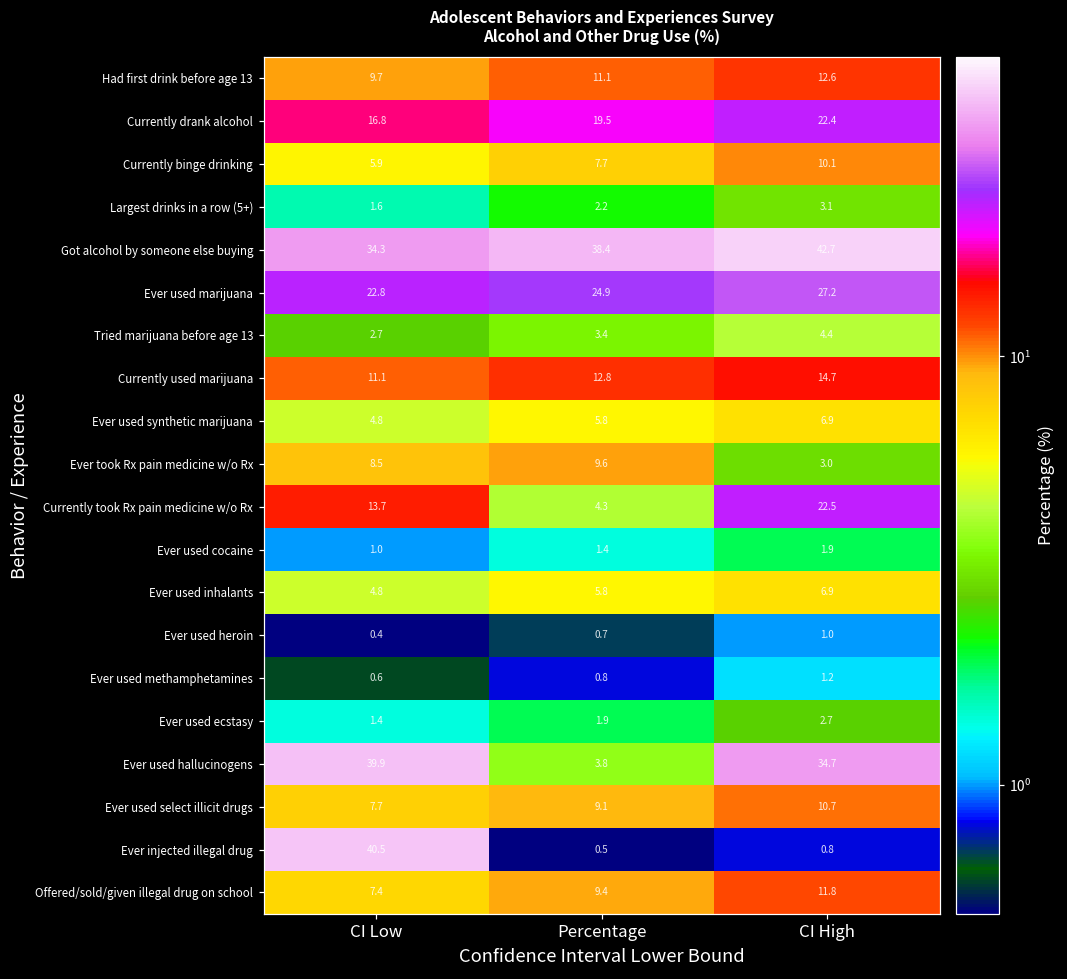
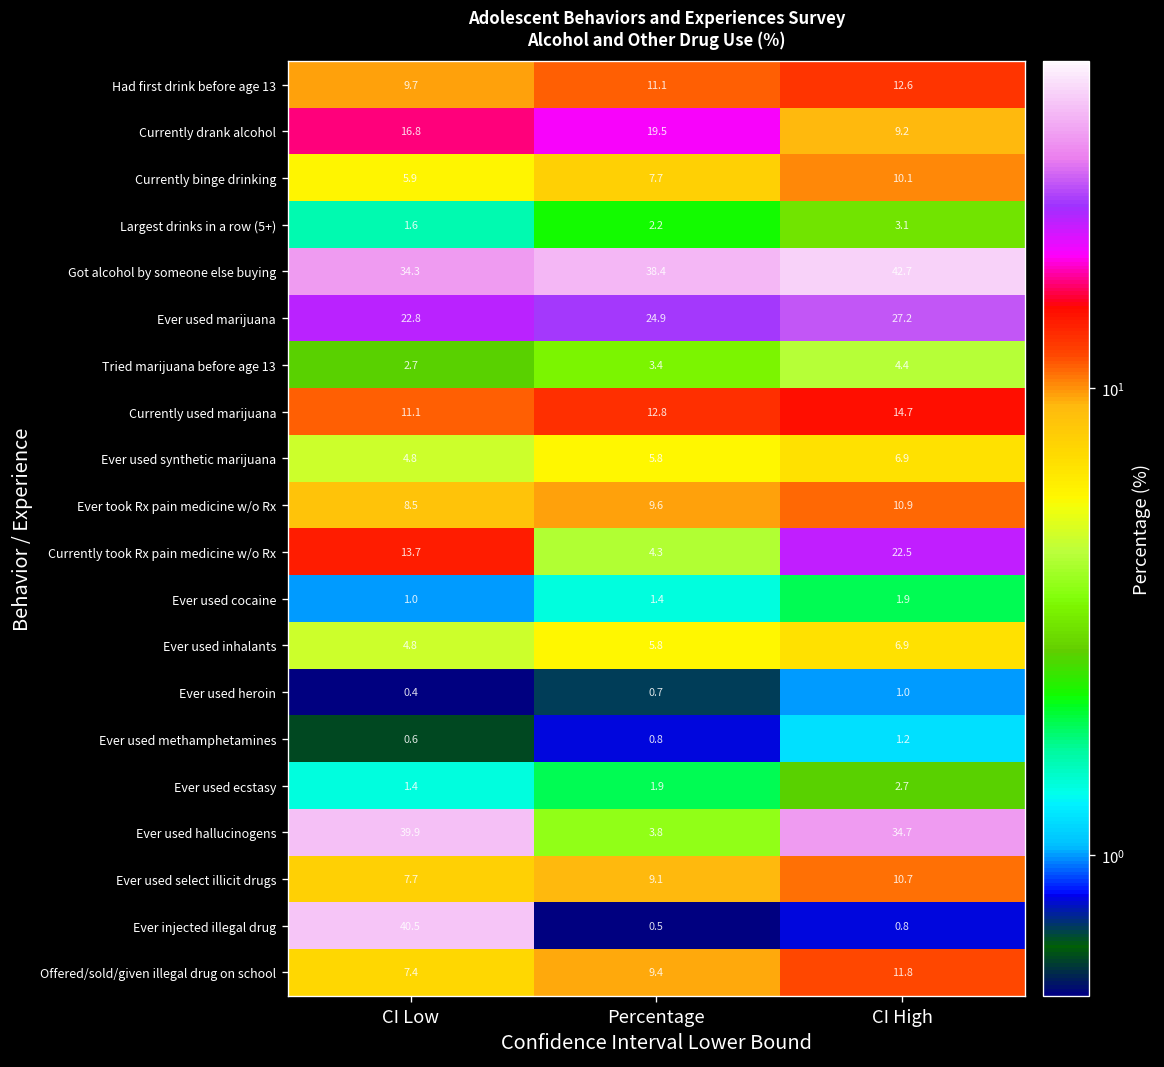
  {
    "Had first drink before age 13": {
      "CI Low": 9.7,
      "Percentage": 11.1,
      "CI High": 12.6
    },
    "Currently drank alcohol": {
      "CI Low": 16.8,
      "Percentage": 19.5,
-     "CI High": 22.4
+     "CI High": 9.2
    },
    "Currently binge drinking": {
      "CI Low": 5.9,
      "Percentage": 7.7,
      "CI High": 10.1
    },
    "Largest drinks in a row (5+)": {
      "CI Low": 1.6,
      "Percentage": 2.2,
      "CI High": 3.1
    },
    "Got alcohol by someone else buying": {
      "CI Low": 34.3,
      "Percentage": 38.4
    },
    "Ever used marijuana": {
      "CI Low": 22.8,
      "Percentage": 24.9,
      "CI High": 27.2
    },
    "Tried marijuana before age 13": {
      "CI Low": 2.7,
      "Percentage": 3.4,
      "CI High": 4.4
    },
    "Currently used marijuana": {
      "CI Low": 11.1,
      "Percentage": 12.8,
      "CI High": 14.7
    },
    "Ever used synthetic marijuana": {
      "CI Low": 4.8,
      "Percentage": 5.8,
      "CI High": 6.9
    },
    "Ever took Rx pain medicine w/o Rx": {
      "CI Low": 8.5,
      "Percentage": 9.6,
-     "CI High": 3.0
+     "CI High": 10.9
    },
    "Currently took Rx pain medicine w/o Rx": {
      "CI Low": 13.7,
      "Percentage": 4.3,
      "CI High": 22.5
    },
    "Ever used cocaine": {
      "CI Low": 1.0,
      "Percentage": 1.4,
      "CI High": 1.9
    },
    "Ever used inhalants": {
      "CI Low": 4.8,
      "Percentage": 5.8,
      "CI High": 6.9
    },
    "Ever used heroin": {
      "CI Low": 0.4,
      "Percentage": 0.7,
      "CI High": 1.0
    },
    "Ever used methamphetamines": {
      "CI Low": 0.6,
      "Percentage": 0.8,
      "CI High": 1.2
    },
    "Ever used ecstasy": {
      "CI Low": 1.4,
      "Percentage": 1.9,
      "CI High": 2.7
    },
    "Ever used hallucinogens": {
      "CI Low": 39.9,
      "Percentage": 3.8,
      "CI High": 34.7
    },
    "Ever used select illicit drugs": {
      "CI Low": 7.7,
      "Percentage": 9.1,
      "CI High": 10.7
    },
    "Ever injected illegal drug": {
      "CI Low": 40.5,
      "Percentage": 0.5,
      "CI High": 0.8
    },
    "Offered/sold/given illegal drug on school": {
      "CI Low": 7.4,
      "Percentage": 9.4,
      "CI High": 11.8
    }
  }
